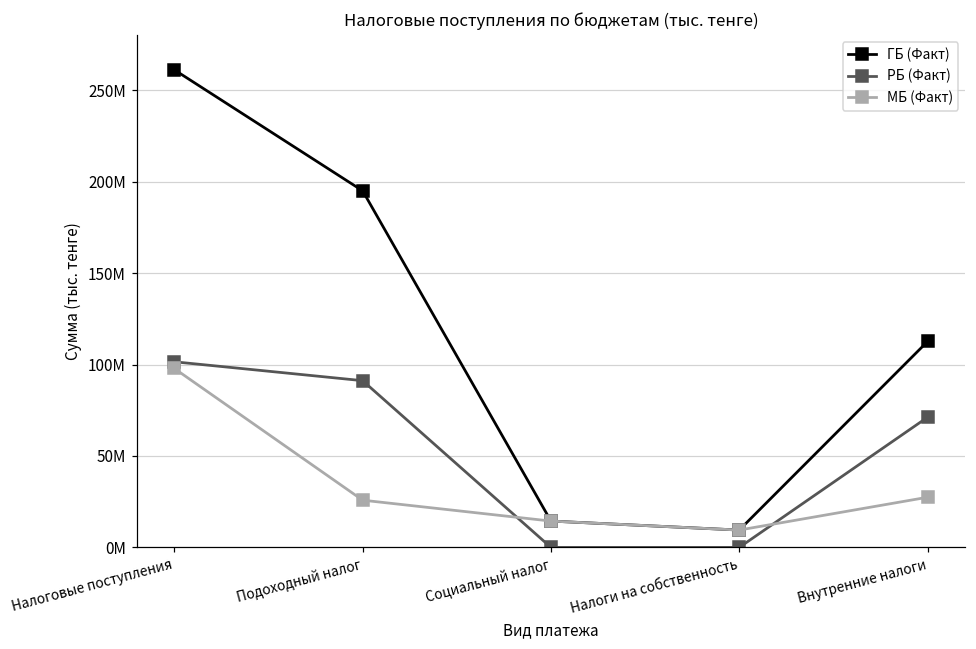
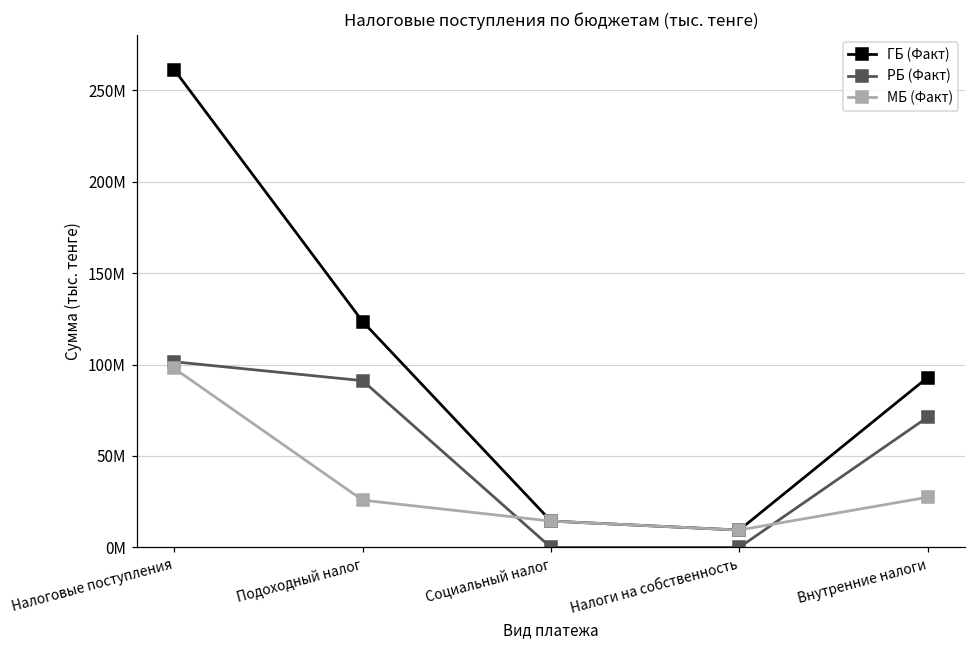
  {
    "ГБ (Факт)": {
      "Налоговые поступления": 261000000,
-     "Подоходный налог": 195000000,
-     "Внутренние налоги": 113000000
+     "Подоходный налог": 123000000,
+     "Внутренние налоги": 93000000
    },
    "РБ (Факт)": {
      "Налоговые поступления": 101000000,
      "Подоходный налог": 91000000,
      "Социальный налог": 0,
      "Налоги на собственность": 0,
      "Внутренние налоги": 71000000
    },
    "МБ (Факт)": {
      "Налоговые поступления": 98000000,
      "Подоходный налог": 26000000,
      "Внутренние налоги": 27000000
    }
  }
